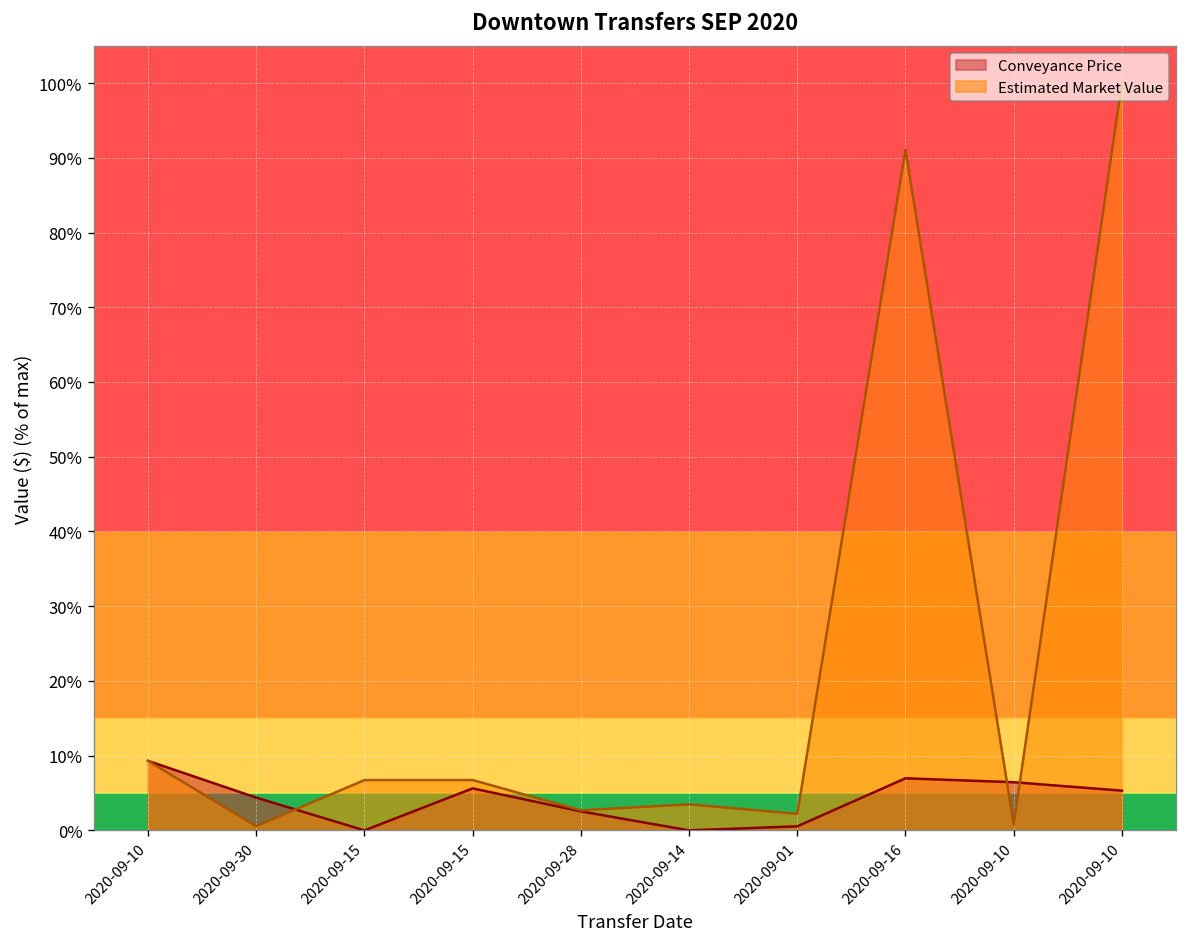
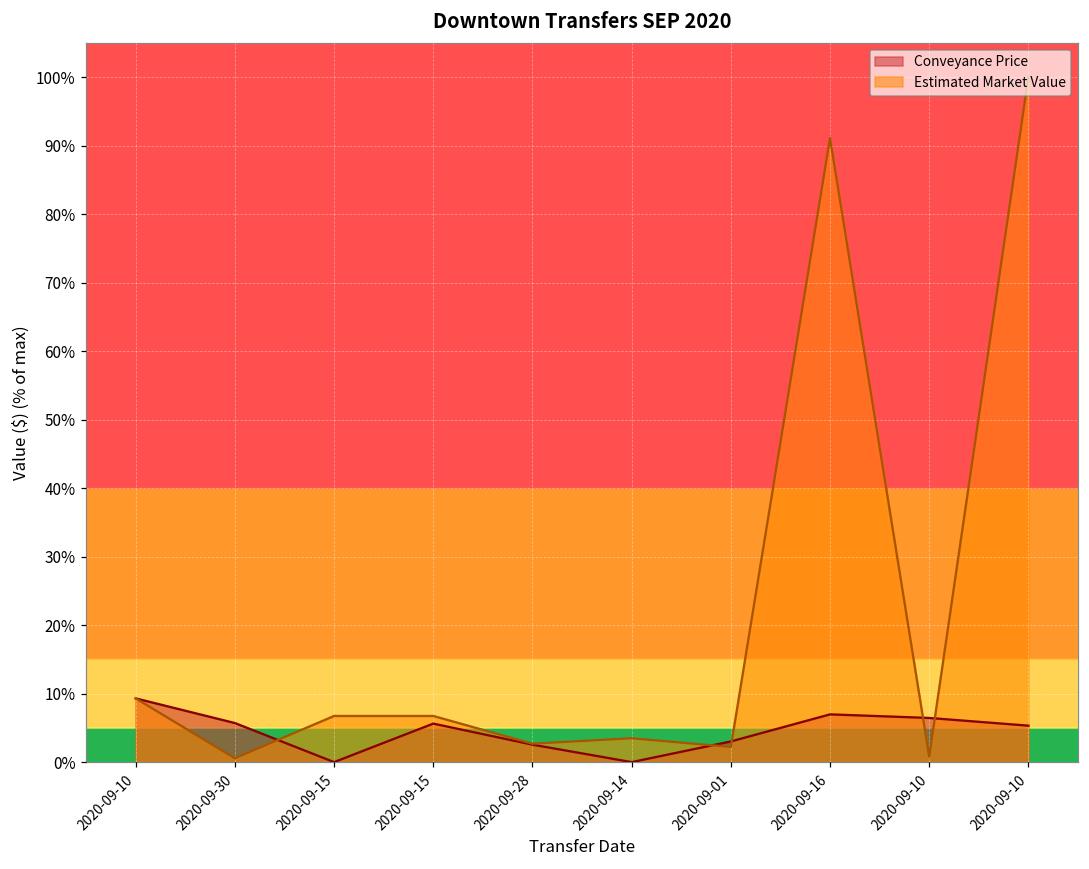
  {
    "Conveyance Price": {
-     "2020-09-30": "4%",
+     "2020-09-30": "6%",
      "2020-09-14": "0%",
-     "2020-09-01": "1%",
+     "2020-09-01": "3%",
      "2020-09-16": "7%"
    },
    "Estimated Market Value": {
      "2020-09-30": "1%",
      "2020-09-14": "3%",
      "2020-09-01": "2%",
      "2020-09-16": "91%"
    }
  }
